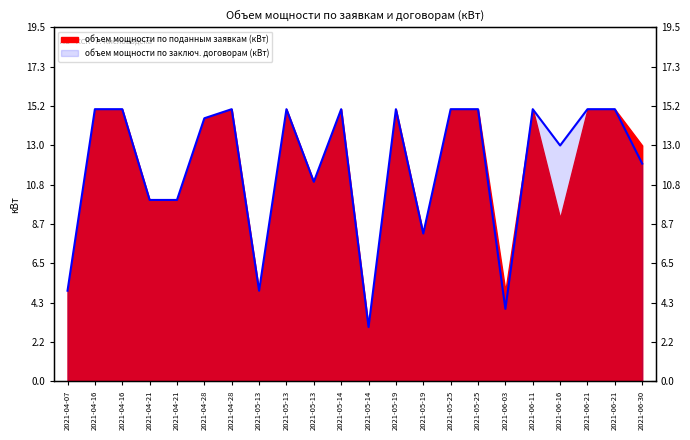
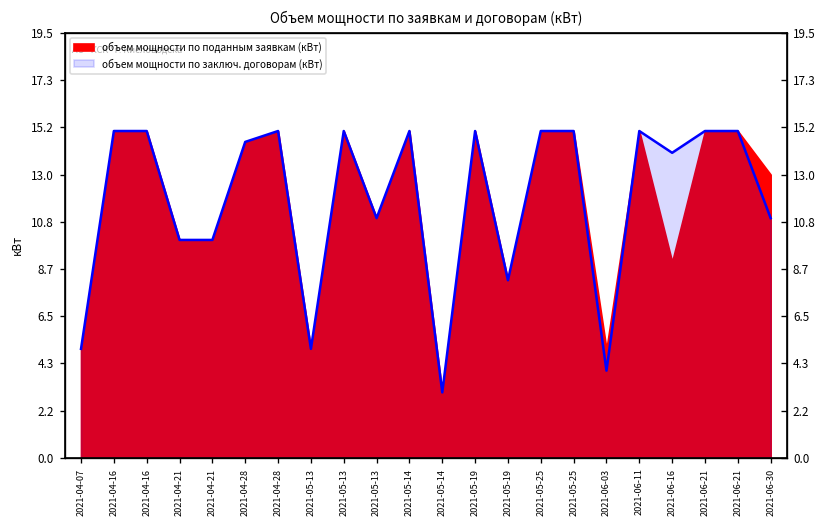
  {
    "объем мощности по поданным заявкам (кВт)": {
      "2021-06-03": 5,
      "2021-06-16": 9,
      "2021-06-30": 13
    },
    "объем мощности по заключ. договорам (кВт)": {
      "2021-06-03": 4,
-     "2021-06-16": 13,
-     "2021-06-30": 12
+     "2021-06-16": 14,
+     "2021-06-30": 11
    }
  }
